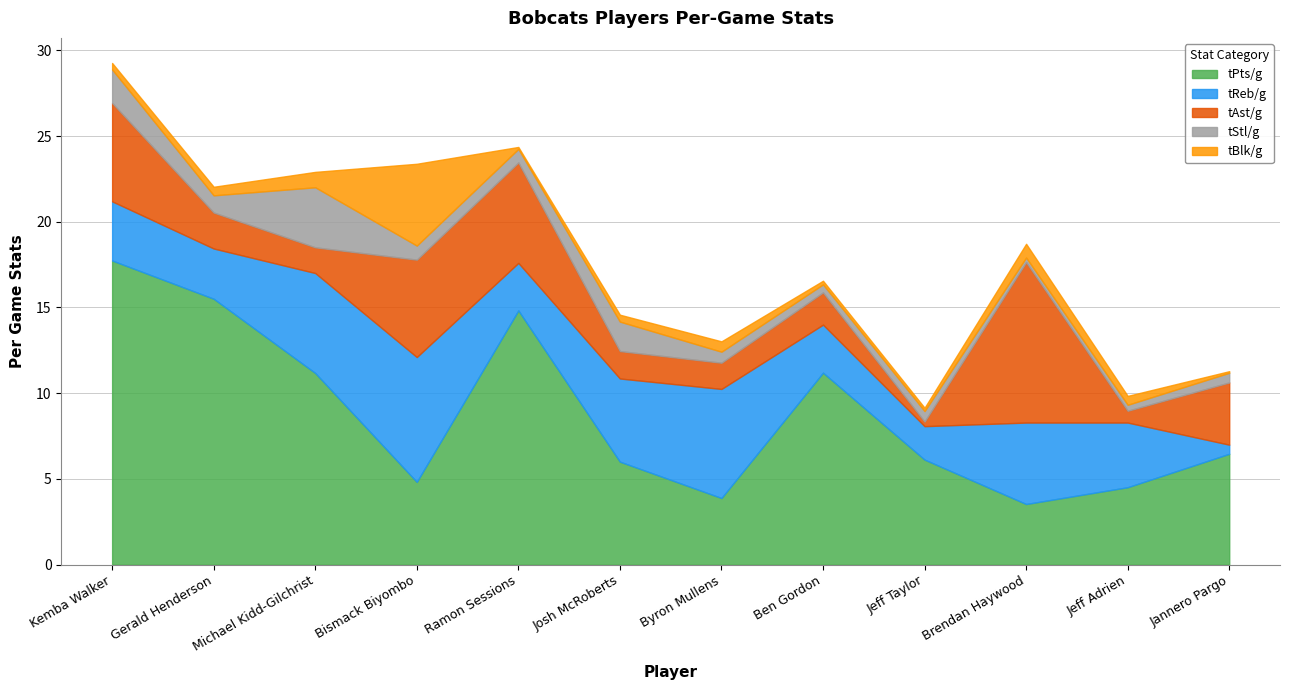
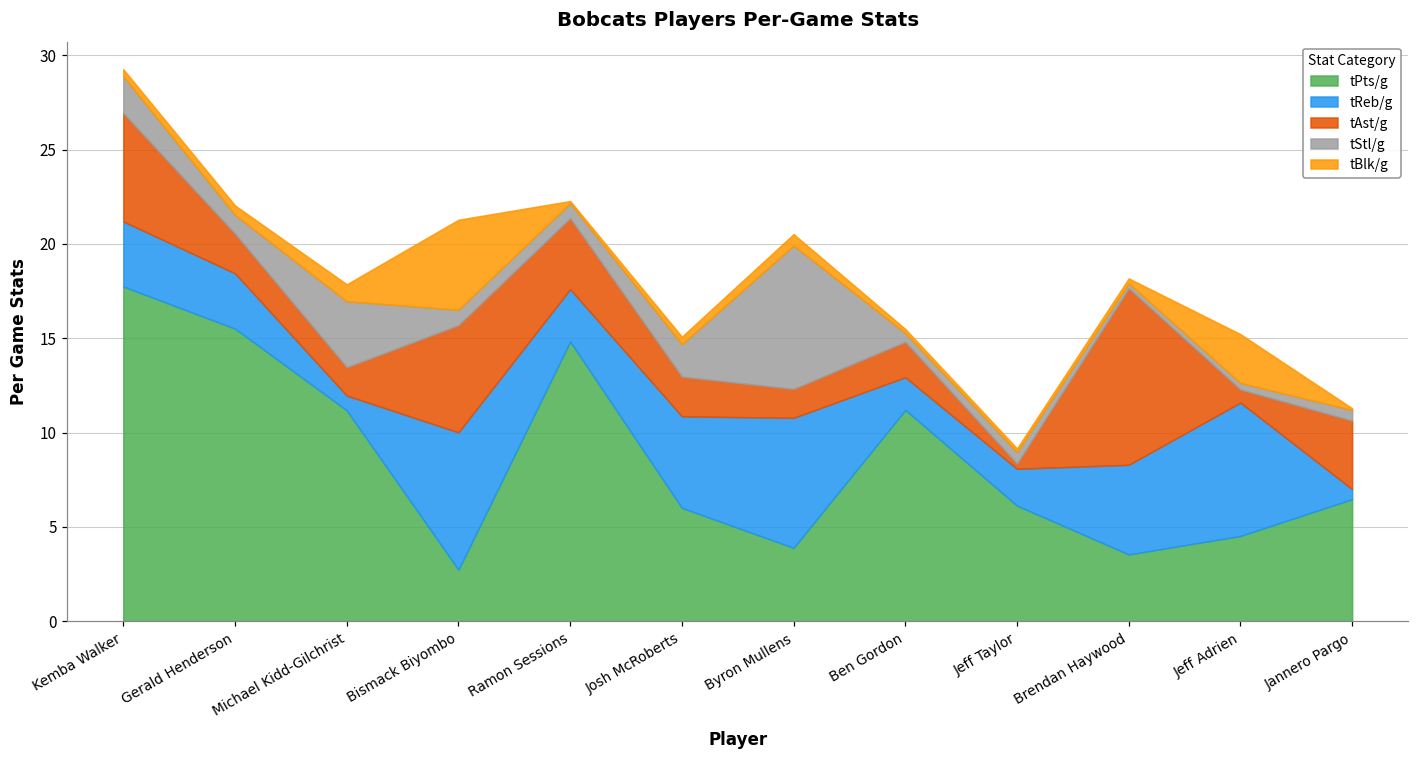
  {
    "tPts/g": {
      "Kemba Walker": 17.7,
      "Gerald Henderson": 15.5,
      "Michael Kidd-Gilchrist": 11.2,
-     "Bismack Biyombo": 4.8,
+     "Bismack Biyombo": 2.7,
      "Ramon Sessions": 14.8,
      "Josh McRoberts": 6.0,
      "Byron Mullens": 3.9,
      "Ben Gordon": 11.2,
      "Jeff Taylor": 6.1,
      "Brendan Haywood": 3.5,
      "Jeff Adrien": 4.5,
      "Jannero Pargo": 6.5
    },
    "tReb/g": {
      "Kemba Walker": 3.4,
      "Gerald Henderson": 2.9,
-     "Michael Kidd-Gilchrist": 5.8,
+     "Michael Kidd-Gilchrist": 0.8,
      "Bismack Biyombo": 7.3,
      "Ramon Sessions": 2.8,
      "Josh McRoberts": 4.9,
-     "Byron Mullens": 6.4,
-     "Ben Gordon": 2.8,
+     "Byron Mullens": 6.9,
+     "Ben Gordon": 1.7,
      "Jeff Taylor": 2.0,
      "Brendan Haywood": 4.7,
-     "Jeff Adrien": 3.8,
+     "Jeff Adrien": 7.1,
      "Jannero Pargo": 0.5
    },
    "tAst/g": {
      "Kemba Walker": 5.7,
      "Gerald Henderson": 2.1,
      "Michael Kidd-Gilchrist": 1.5,
      "Bismack Biyombo": 5.7,
-     "Ramon Sessions": 5.9,
-     "Josh McRoberts": 1.6,
+     "Ramon Sessions": 3.8,
+     "Josh McRoberts": 2.1,
      "Byron Mullens": 1.5,
      "Ben Gordon": 1.9,
      "Jeff Taylor": 0.3,
      "Brendan Haywood": 9.4,
      "Jeff Adrien": 0.7,
      "Jannero Pargo": 3.6
    },
    "tStl/g": {
      "Kemba Walker": 2.0,
      "Gerald Henderson": 1.0,
      "Michael Kidd-Gilchrist": 3.5,
      "Bismack Biyombo": 0.8,
      "Josh McRoberts": 1.7,
-     "Byron Mullens": 0.6,
+     "Byron Mullens": 7.6,
      "Ben Gordon": 0.5,
      "Jeff Taylor": 0.6,
      "Brendan Haywood": 0.3,
      "Jeff Adrien": 0.3
    },
    "tBlk/g": {
      "Kemba Walker": 0.4,
      "Gerald Henderson": 0.5,
      "Michael Kidd-Gilchrist": 0.9,
      "Bismack Biyombo": 4.8,
      "Josh McRoberts": 0.4,
      "Byron Mullens": 0.6,
      "Ben Gordon": 0.2,
      "Jeff Taylor": 0.2,
-     "Brendan Haywood": 0.8,
-     "Jeff Adrien": 0.5
+     "Brendan Haywood": 0.3,
+     "Jeff Adrien": 2.6
    }
  }
